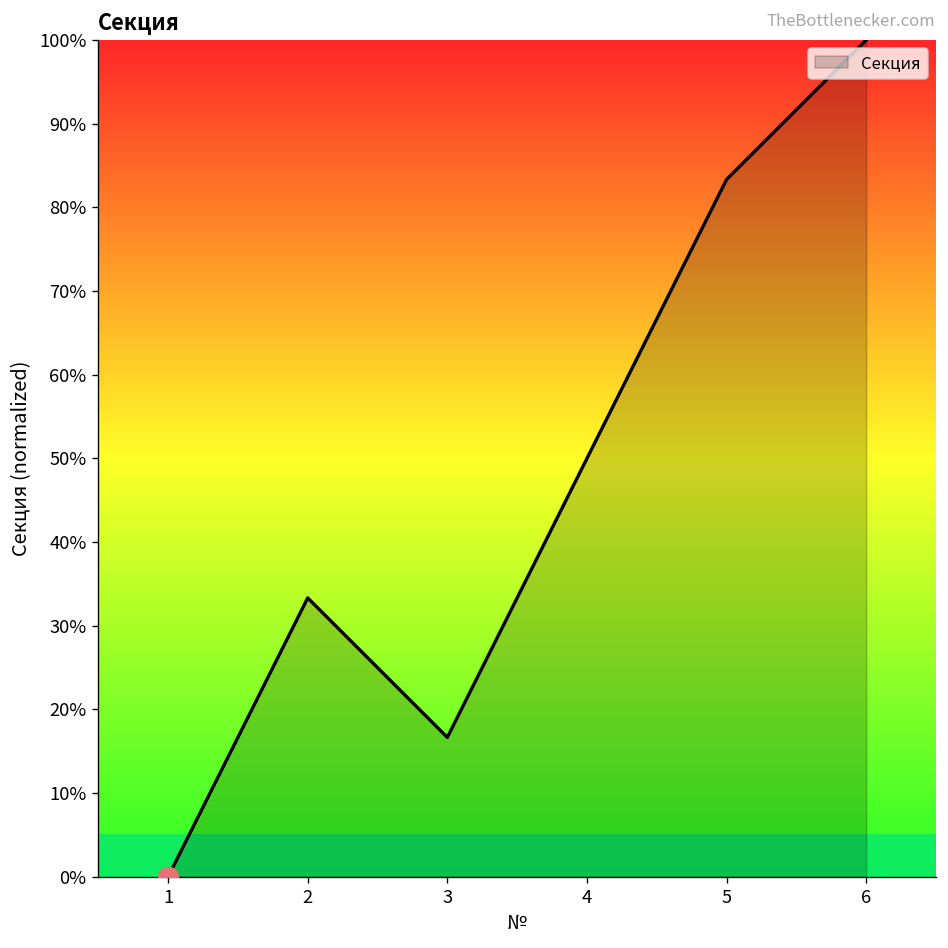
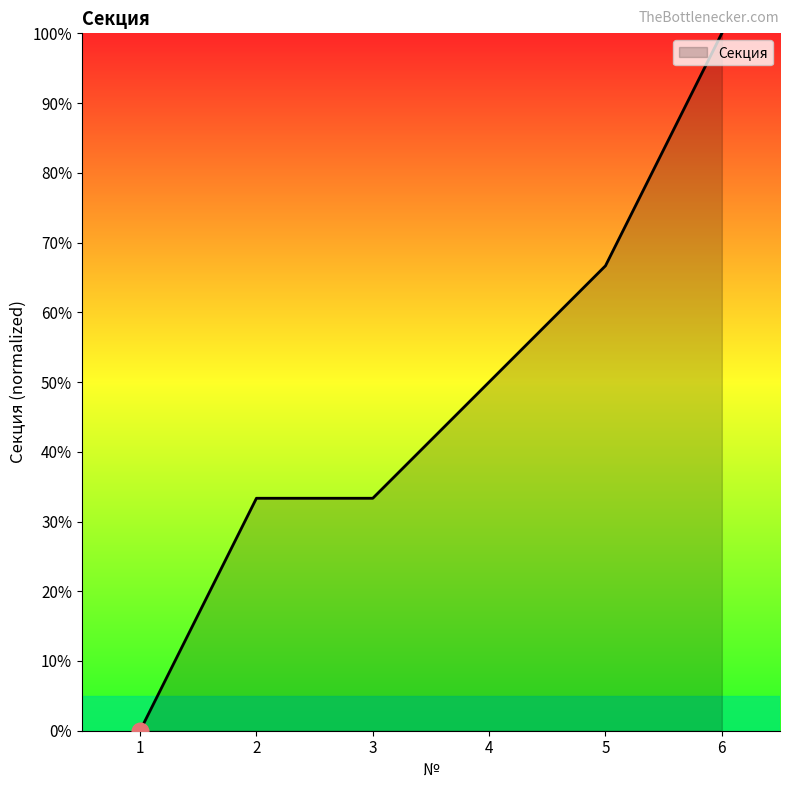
  {
    "Секция": {
      "2": "33%",
-     "3": "17%",
+     "3": "33%",
      "4": "50%",
-     "5": "83%",
+     "5": "67%",
      "6": "100%"
    }
  }
